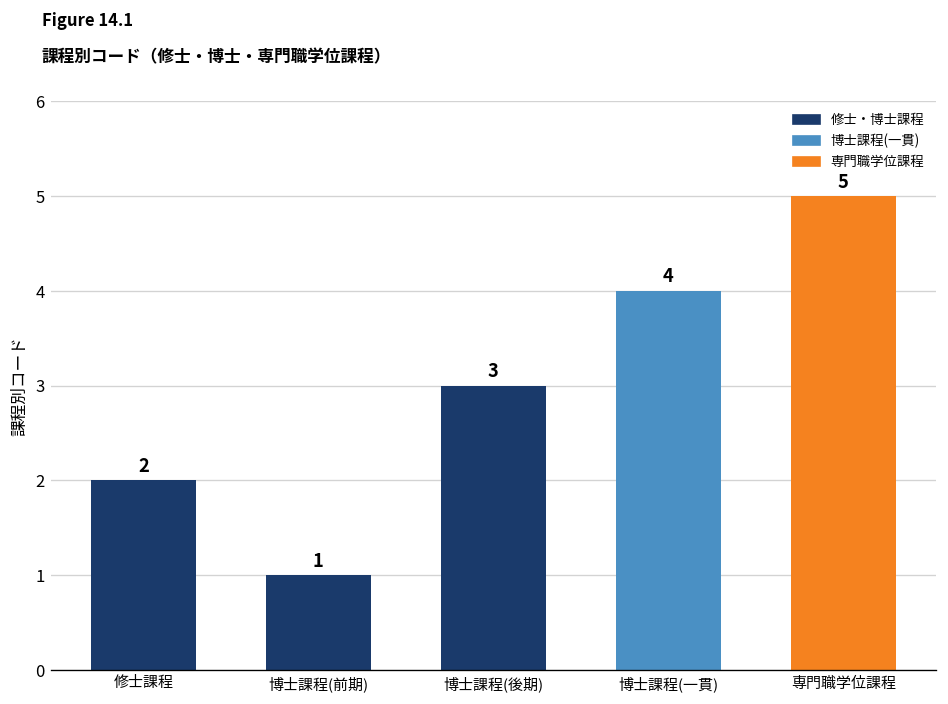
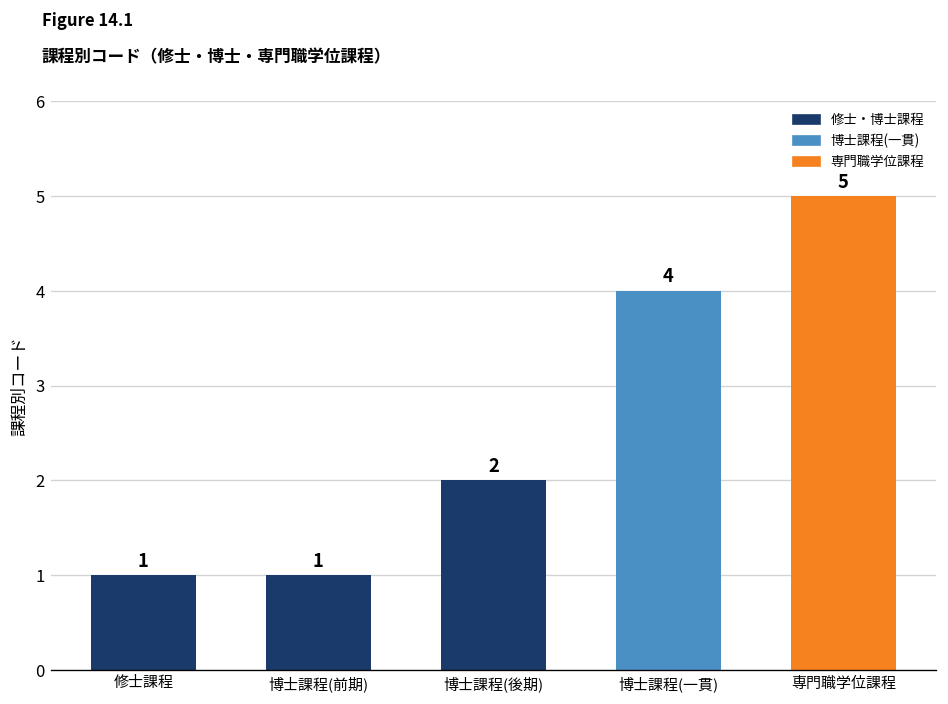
  {
-   "修士課程": 2,
+   "修士課程": 1,
    "博士課程(前期)": 1,
-   "博士課程(後期)": 3,
+   "博士課程(後期)": 2,
    "博士課程(一貫)": 4,
    "専門職学位課程": 5
  }
